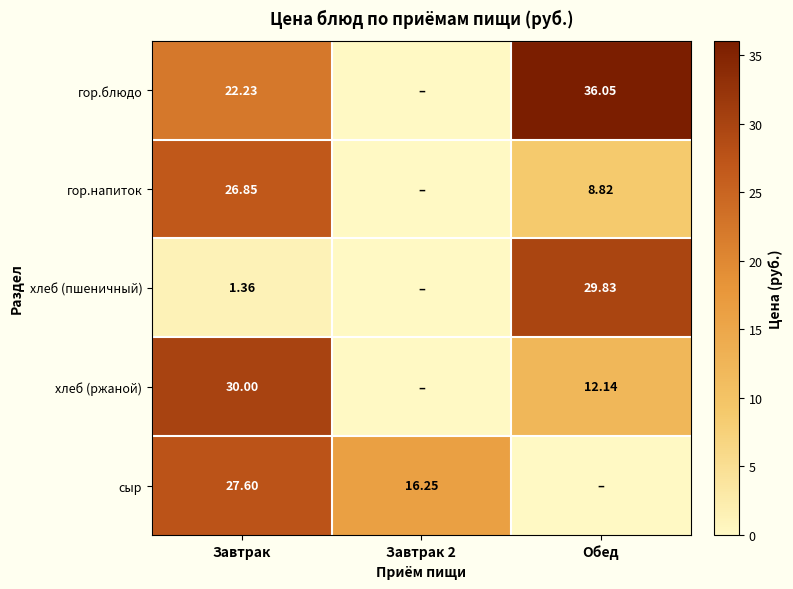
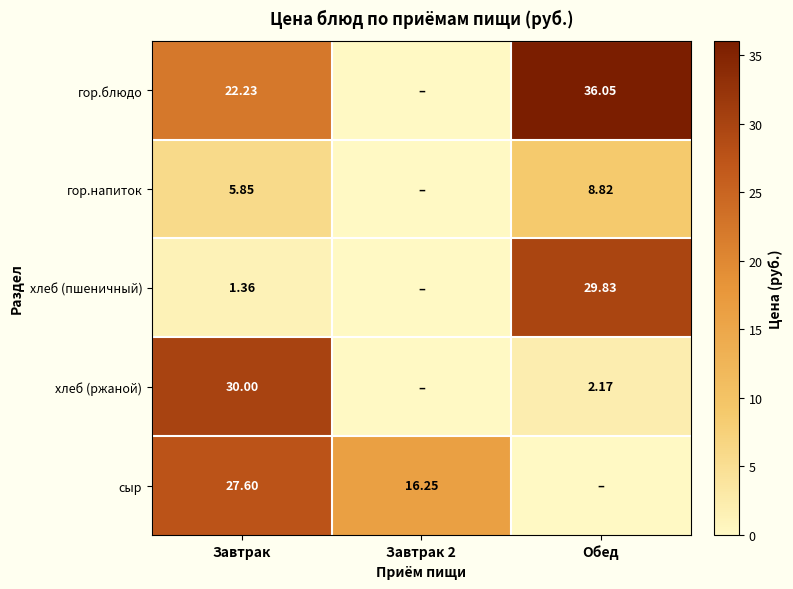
  {
    "гор.блюдо": {
      "Завтрак": 22.23,
      "Обед": 36.05
    },
    "гор.напиток": {
-     "Завтрак": 26.85,
+     "Завтрак": 5.85,
      "Обед": 8.82
    },
    "хлеб (пшеничный)": {
      "Завтрак": 1.36,
      "Обед": 29.83
    },
    "хлеб (ржаной)": {
      "Завтрак": 30.00,
-     "Обед": 12.14
+     "Обед": 2.17
    },
    "сыр": {
      "Завтрак": 27.60,
      "Завтрак 2": 16.25
    }
  }
